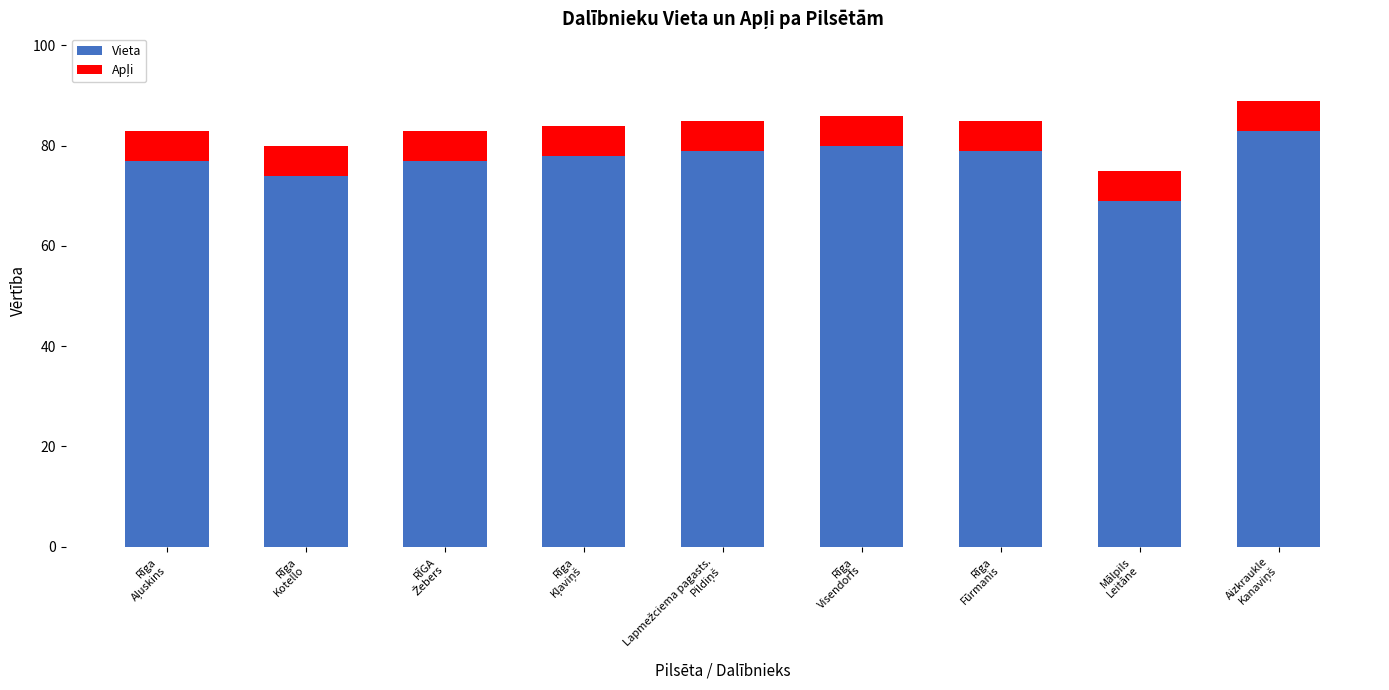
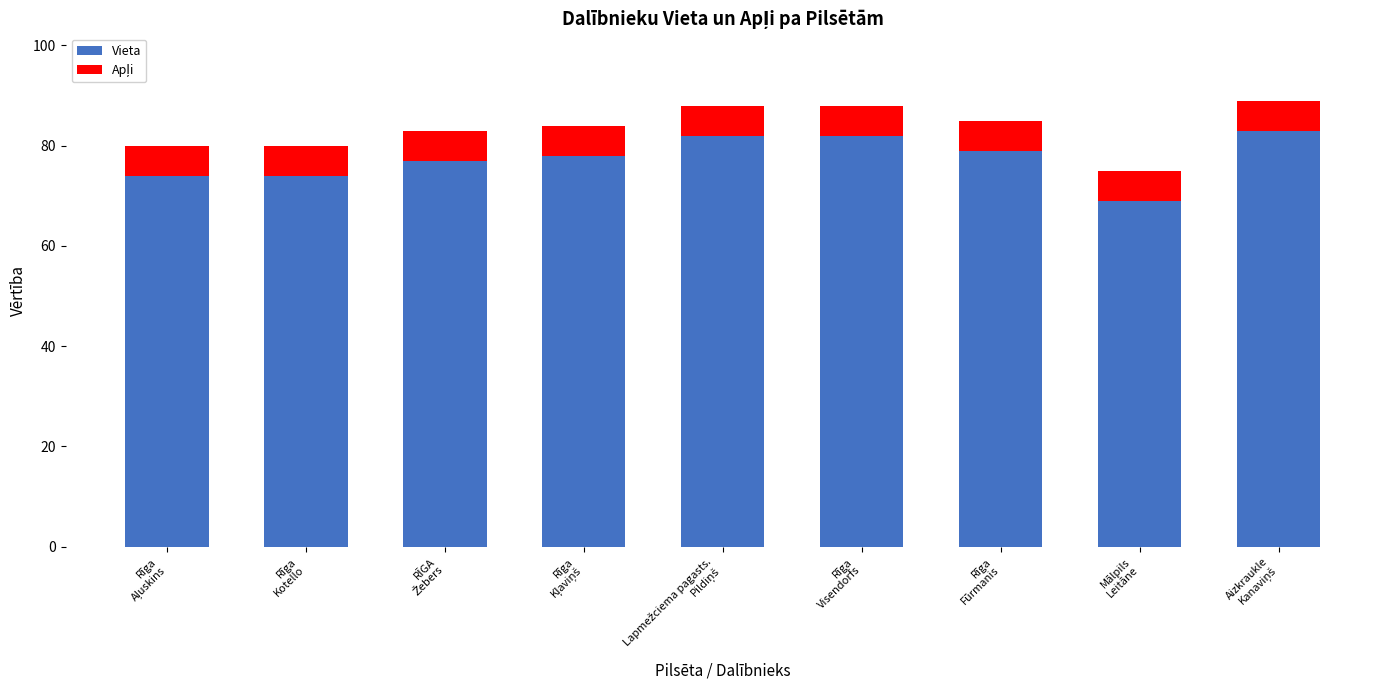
  {
    "Vieta": {
-     "Rīga Aļuskins": 77,
+     "Rīga Aļuskins": 74,
      "Rīga Kotello": 74,
      "RĪGA Žebers": 77,
      "Rīga Kļaviņš": 78,
-     "Lapmežciema pagasts. Pildiņš": 79,
-     "Rīga Visendorfs": 80,
+     "Lapmežciema pagasts. Pildiņš": 82,
+     "Rīga Visendorfs": 82,
      "Rīga Fūrmanis": 79,
      "Mālpils Leitāne": 69,
      "Aizkraukle Kanaviņš": 83
    },
    "Apļi": {
      "Rīga Aļuskins": 6,
      "Rīga Kotello": 6,
      "RĪGA Žebers": 6,
      "Rīga Kļaviņš": 6,
      "Lapmežciema pagasts. Pildiņš": 6,
      "Rīga Visendorfs": 6,
      "Rīga Fūrmanis": 6,
      "Mālpils Leitāne": 6,
      "Aizkraukle Kanaviņš": 6
    }
  }
